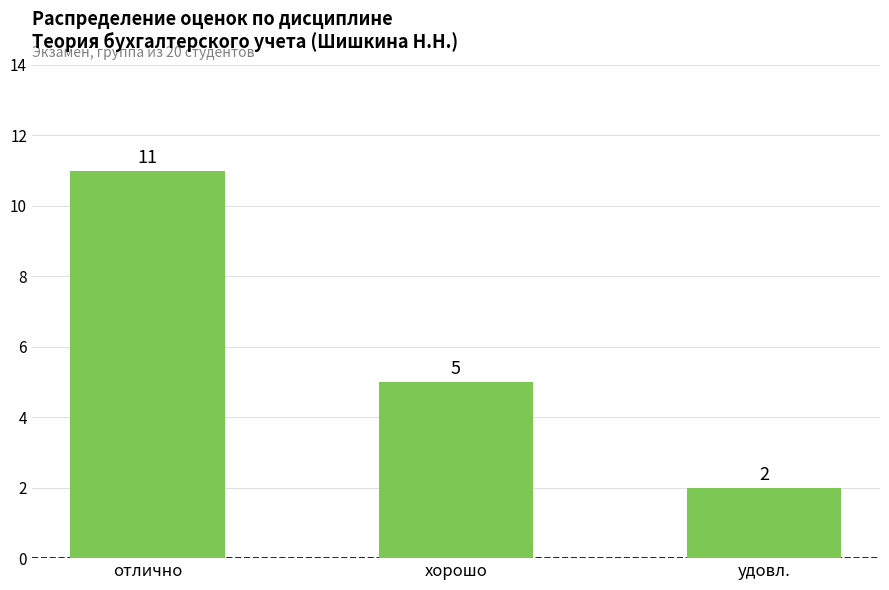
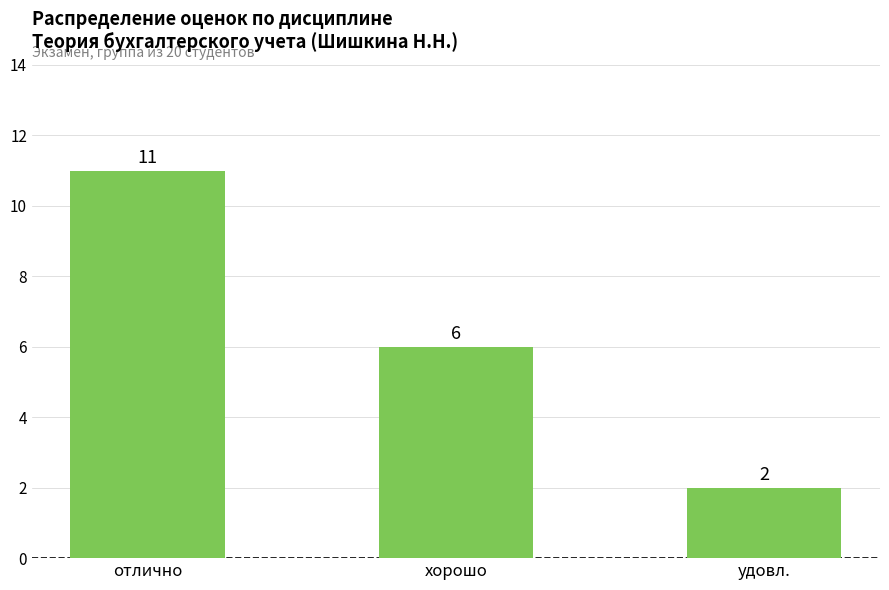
  {
    "отлично": 11,
-   "хорошо": 5,
+   "хорошо": 6,
    "удовл.": 2
  }
